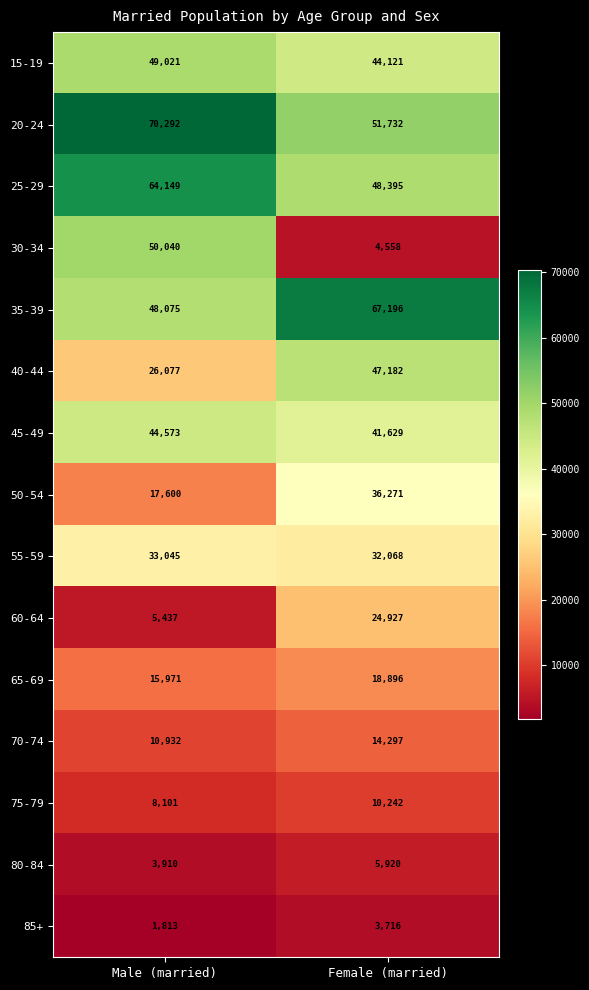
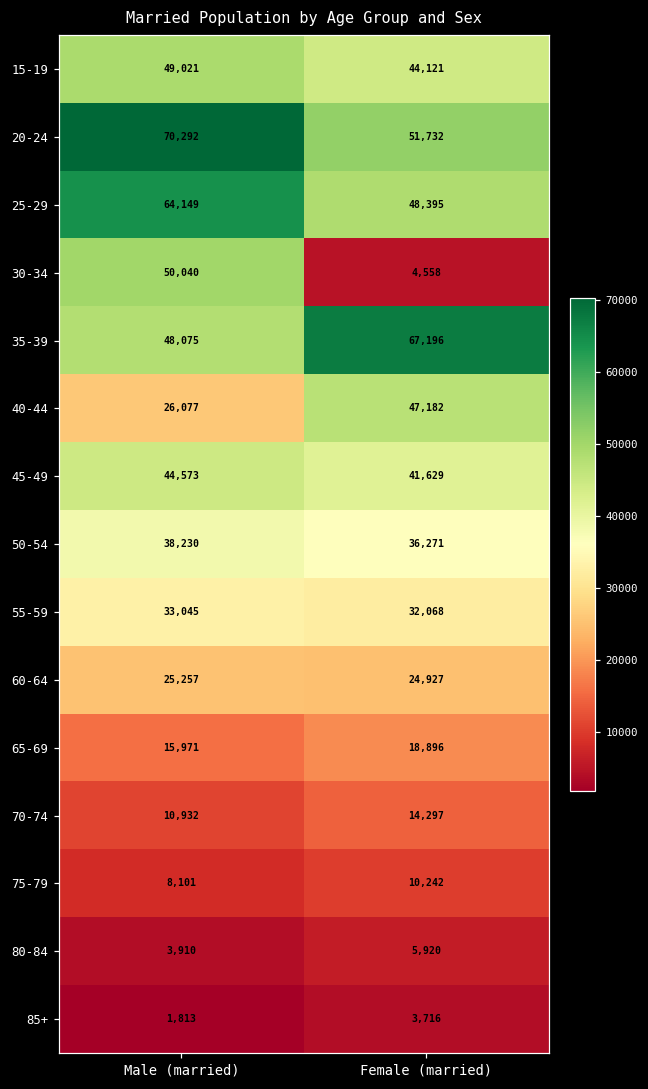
  {
    "15-19": {
      "Male (married)": "49,021",
      "Female (married)": "44,121"
    },
    "20-24": {
      "Male (married)": "70,292",
      "Female (married)": "51,732"
    },
    "25-29": {
      "Male (married)": "64,149",
      "Female (married)": "48,395"
    },
    "30-34": {
      "Male (married)": "50,040",
      "Female (married)": "4,558"
    },
    "35-39": {
      "Male (married)": "48,075",
      "Female (married)": "67,196"
    },
    "40-44": {
      "Male (married)": "26,077",
      "Female (married)": "47,182"
    },
    "45-49": {
      "Male (married)": "44,573",
      "Female (married)": "41,629"
    },
    "50-54": {
-     "Male (married)": "17,600",
+     "Male (married)": "38,230",
      "Female (married)": "36,271"
    },
    "55-59": {
      "Male (married)": "33,045",
      "Female (married)": "32,068"
    },
    "60-64": {
-     "Male (married)": "5,437",
+     "Male (married)": "25,257",
      "Female (married)": "24,927"
    },
    "65-69": {
      "Male (married)": "15,971",
      "Female (married)": "18,896"
    },
    "70-74": {
      "Male (married)": "10,932",
      "Female (married)": "14,297"
    },
    "75-79": {
      "Male (married)": "8,101",
      "Female (married)": "10,242"
    },
    "80-84": {
      "Male (married)": "3,910",
      "Female (married)": "5,920"
    },
    "85+": {
      "Male (married)": "1,813",
      "Female (married)": "3,716"
    }
  }
